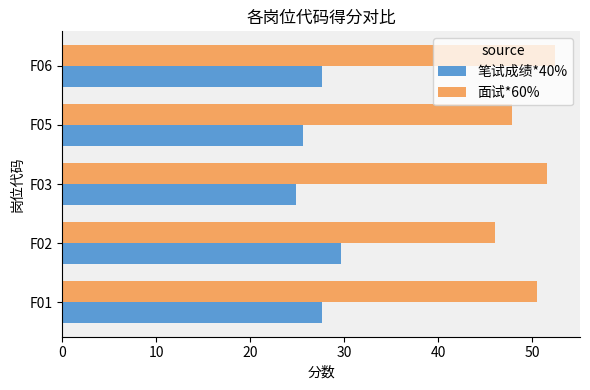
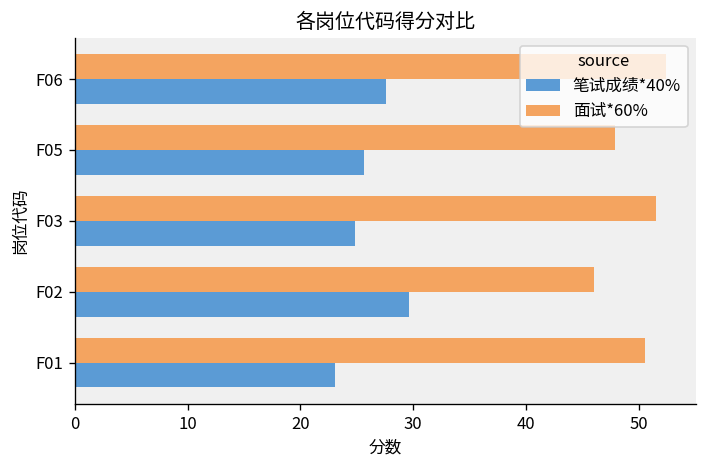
  {
    "笔试成绩*40%": {
      "F06": 28,
      "F05": 26,
      "F03": 25,
      "F02": 30,
-     "F01": 28
+     "F01": 23
    },
    "面试*60%": {
      "F05": 48,
      "F03": 52,
      "F02": 46,
      "F01": 51
    }
  }
